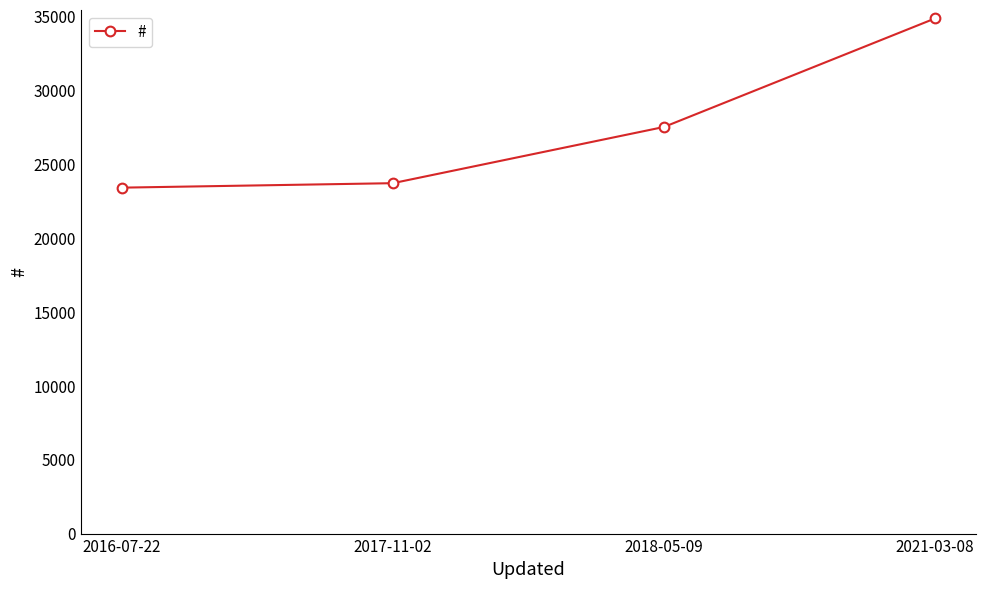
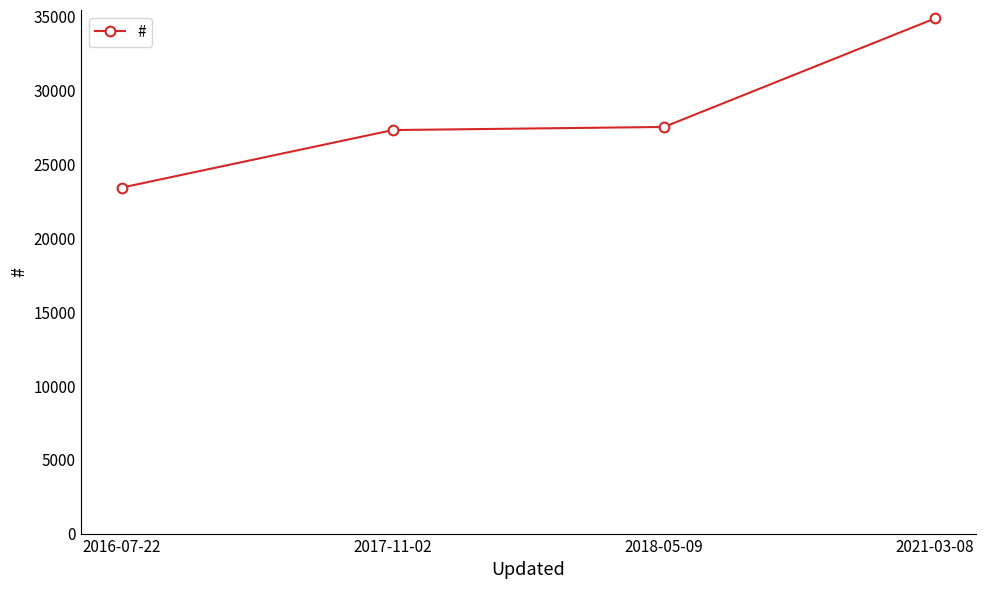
  {
    "2016-07-22": 23400,
-   "2017-11-02": 23700,
+   "2017-11-02": 27300,
    "2018-05-09": 27500,
    "2021-03-08": 34900
  }
